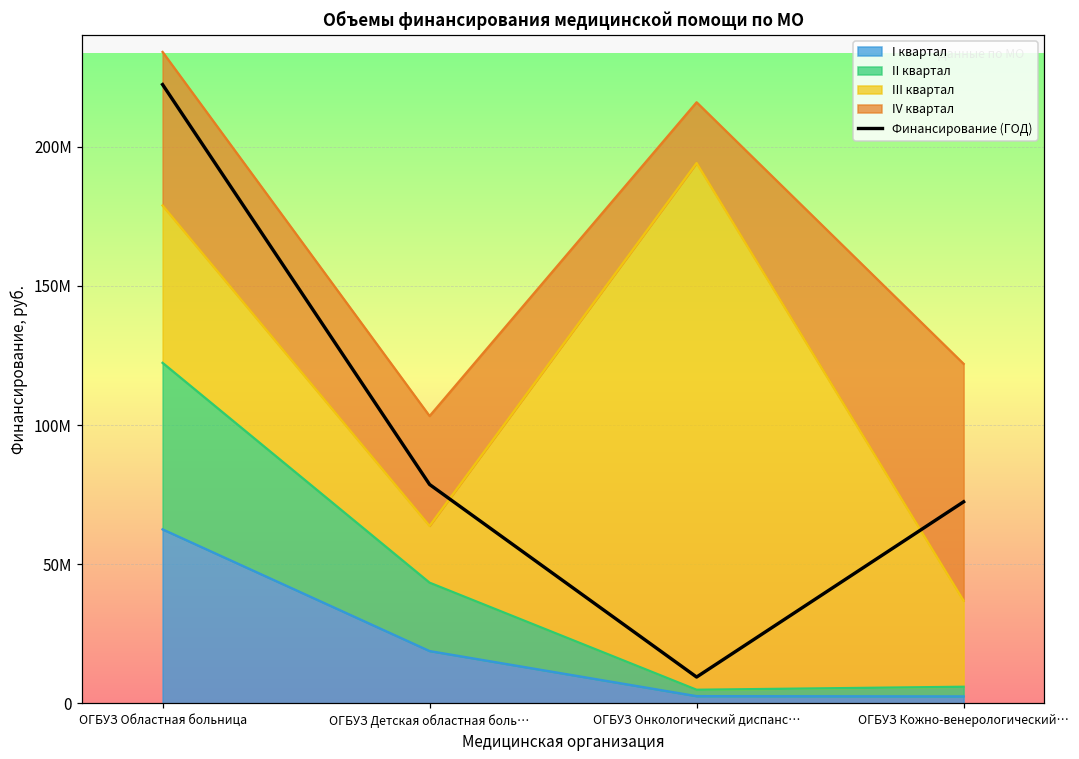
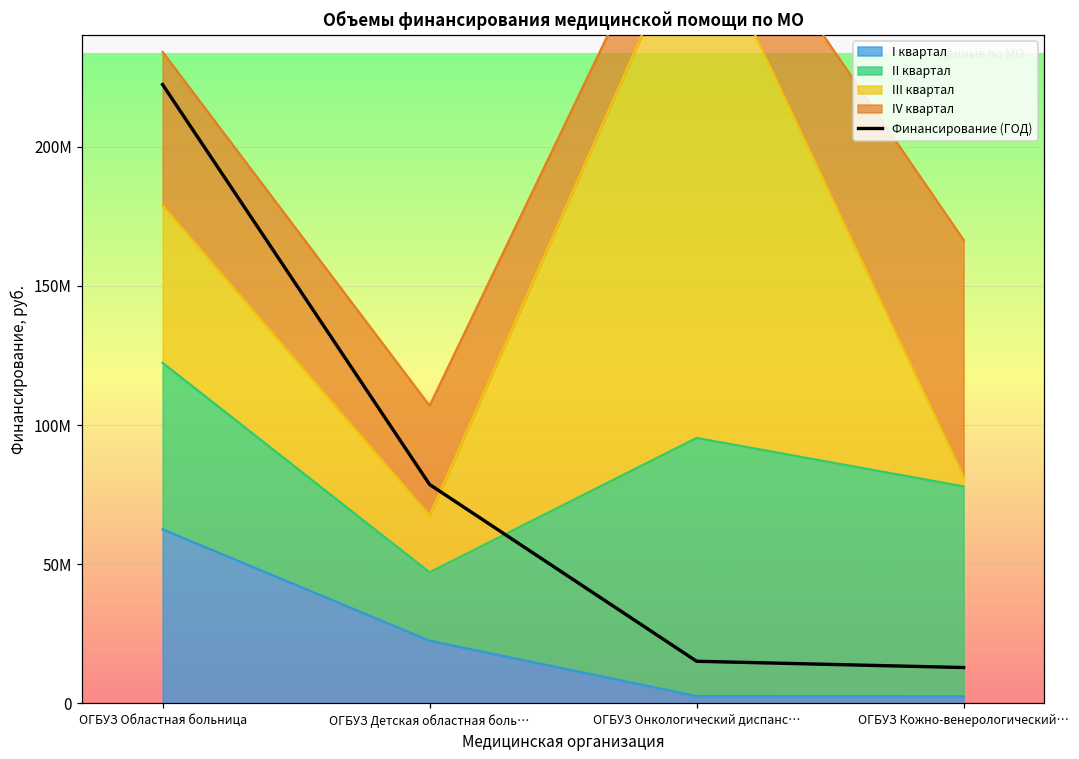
  {
    "I квартал": {
      "ОГБУЗ Областная больница": 63000000,
-     "ОГБУЗ Детская областная боль…": 19000000,
+     "ОГБУЗ Детская областная боль…": 23000000,
      "ОГБУЗ Онкологический диспанс…": 3000000,
      "ОГБУЗ Кожно-венерологический…": 3000000
    },
    "II квартал": {
      "ОГБУЗ Детская областная боль…": 25000000,
-     "ОГБУЗ Онкологический диспанс…": 2000000,
-     "ОГБУЗ Кожно-венерологический…": 3000000
+     "ОГБУЗ Онкологический диспанс…": 93000000,
+     "ОГБУЗ Кожно-венерологический…": 75000000
    },
    "III квартал": {
      "ОГБУЗ Детская областная боль…": 20000000,
-     "ОГБУЗ Кожно-венерологический…": 31000000
+     "ОГБУЗ Кожно-венерологический…": 3000000
    },
    "IV квартал": {
      "ОГБУЗ Детская областная боль…": 39000000,
      "ОГБУЗ Кожно-венерологический…": 85000000
    },
    "Финансирование (ГОД)": {
      "ОГБУЗ Областная больница": 222000000,
      "ОГБУЗ Детская областная боль…": 79000000,
-     "ОГБУЗ Онкологический диспанс…": 9000000,
-     "ОГБУЗ Кожно-венерологический…": 72000000
+     "ОГБУЗ Онкологический диспанс…": 15000000,
+     "ОГБУЗ Кожно-венерологический…": 13000000
    }
  }
